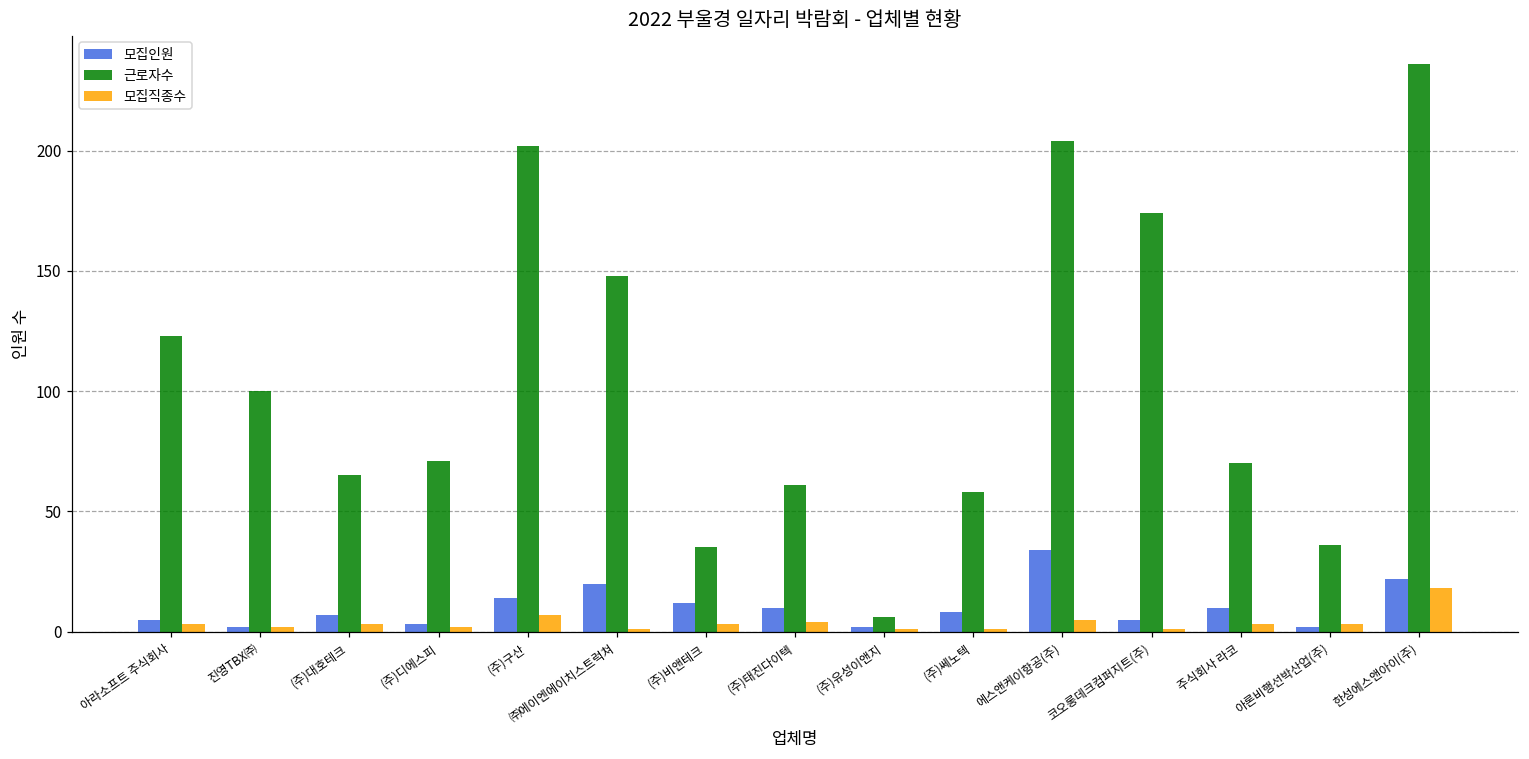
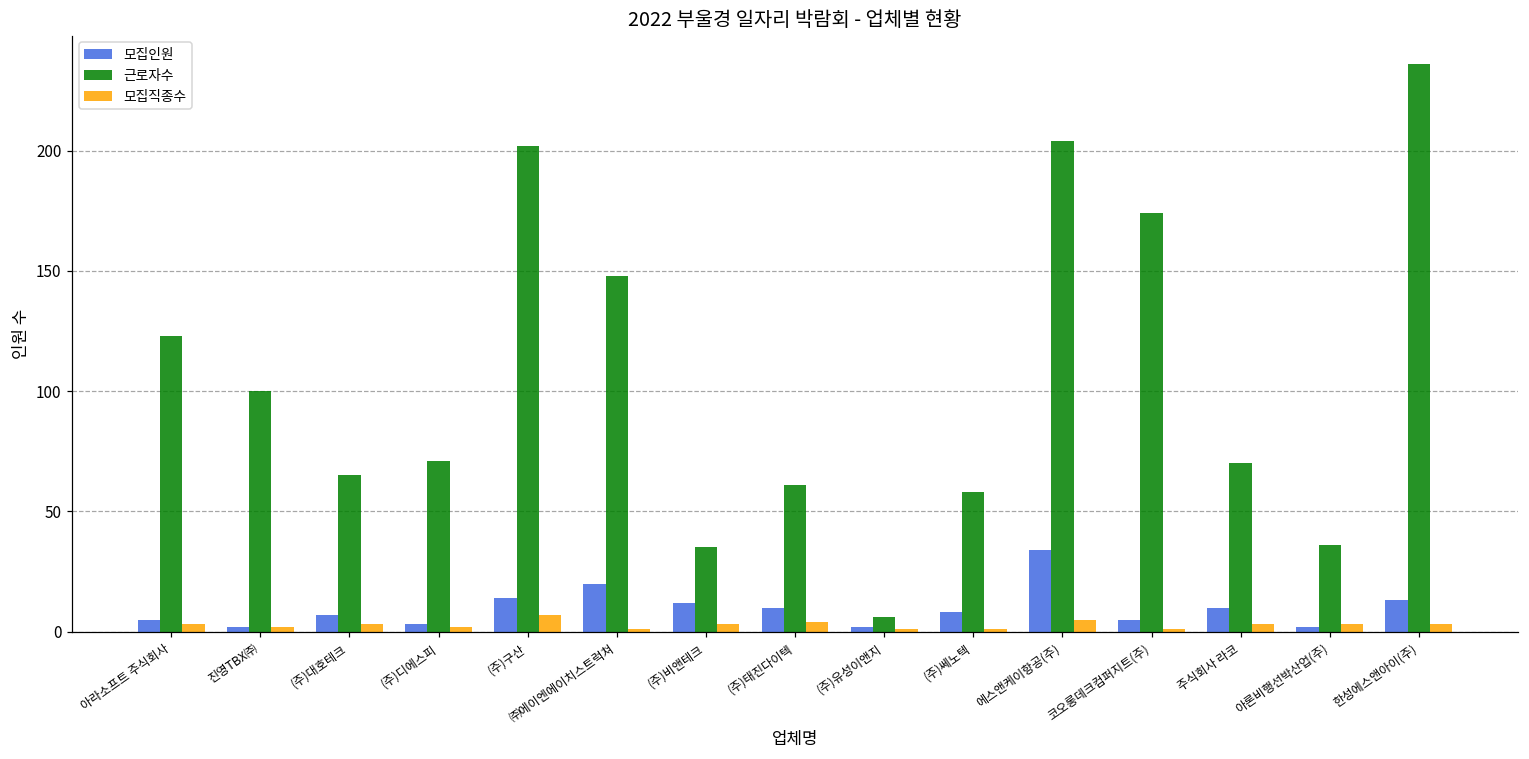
  {
    "모집인원": {
      "아라소프트 주식회사": 5,
      "진영TBX㈜": 2,
      "(주)대호테크": 7,
      "(주)디에스피": 3,
      "(주)구산": 14,
      "㈜에이엔에이치스트럭쳐": 20,
      "(주)비앤테크": 12,
      "(주)태진다이텍": 10,
      "(주)유성이앤지": 2,
      "(주)쎄노텍": 8,
      "에스앤케이항공(주)": 34,
      "코오롱데크컴퍼지트(주)": 5,
      "주식회사 라코": 10,
      "아론비행선박산업(주)": 2,
-     "한성에스앤아이(주)": 22
+     "한성에스앤아이(주)": 13
    },
    "근로자수": {
      "아라소프트 주식회사": 123,
      "진영TBX㈜": 100,
      "(주)대호테크": 65,
      "(주)디에스피": 71,
      "(주)구산": 202,
      "㈜에이엔에이치스트럭쳐": 148,
      "(주)비앤테크": 35,
      "(주)태진다이텍": 61,
      "(주)유성이앤지": 6,
      "(주)쎄노텍": 58,
      "에스앤케이항공(주)": 204,
      "코오롱데크컴퍼지트(주)": 174,
      "주식회사 라코": 70,
      "아론비행선박산업(주)": 36,
      "한성에스앤아이(주)": 236
    },
    "모집직종수": {
      "아라소프트 주식회사": 3,
      "진영TBX㈜": 2,
      "(주)대호테크": 3,
      "(주)디에스피": 2,
      "(주)구산": 7,
      "(주)비앤테크": 3,
      "(주)태진다이텍": 4,
      "에스앤케이항공(주)": 5,
      "주식회사 라코": 3,
      "아론비행선박산업(주)": 3,
-     "한성에스앤아이(주)": 18
+     "한성에스앤아이(주)": 3
    }
  }
